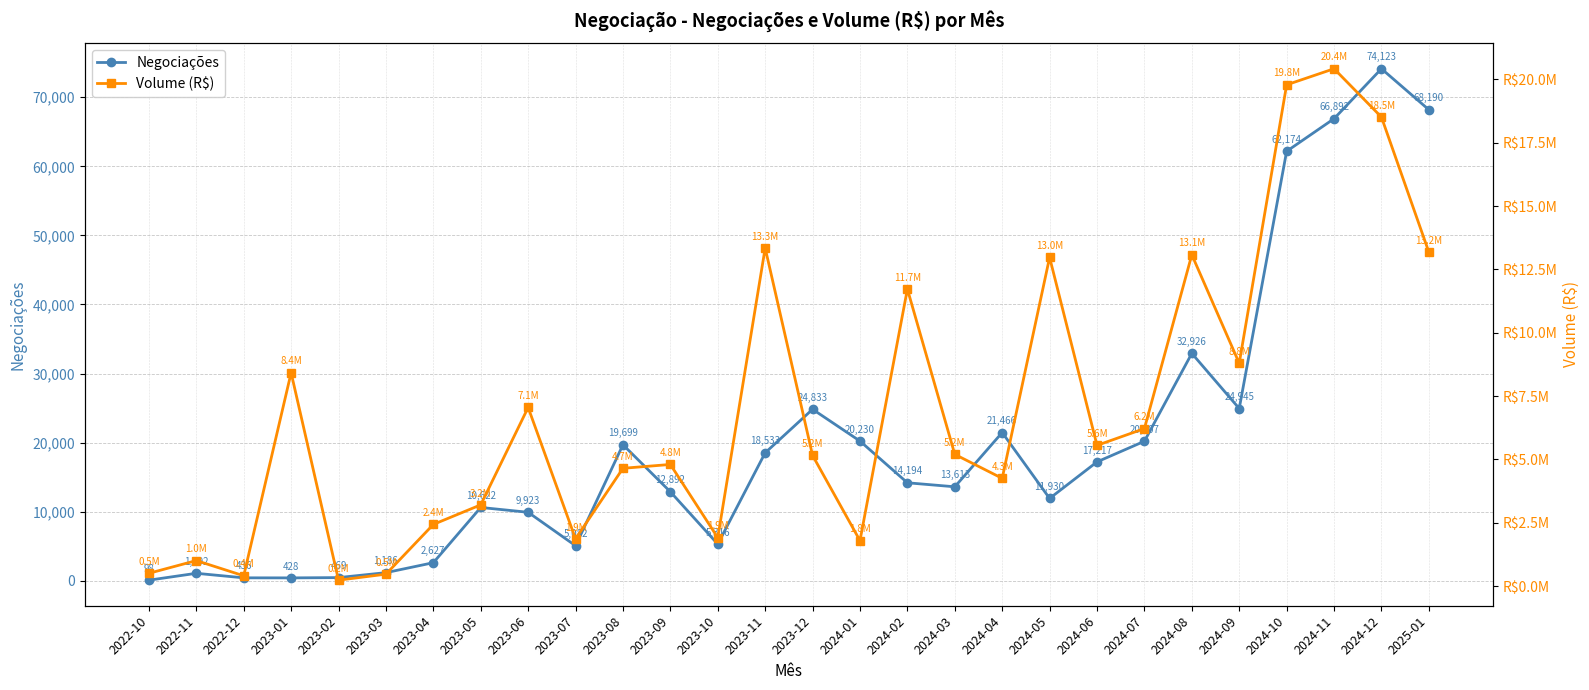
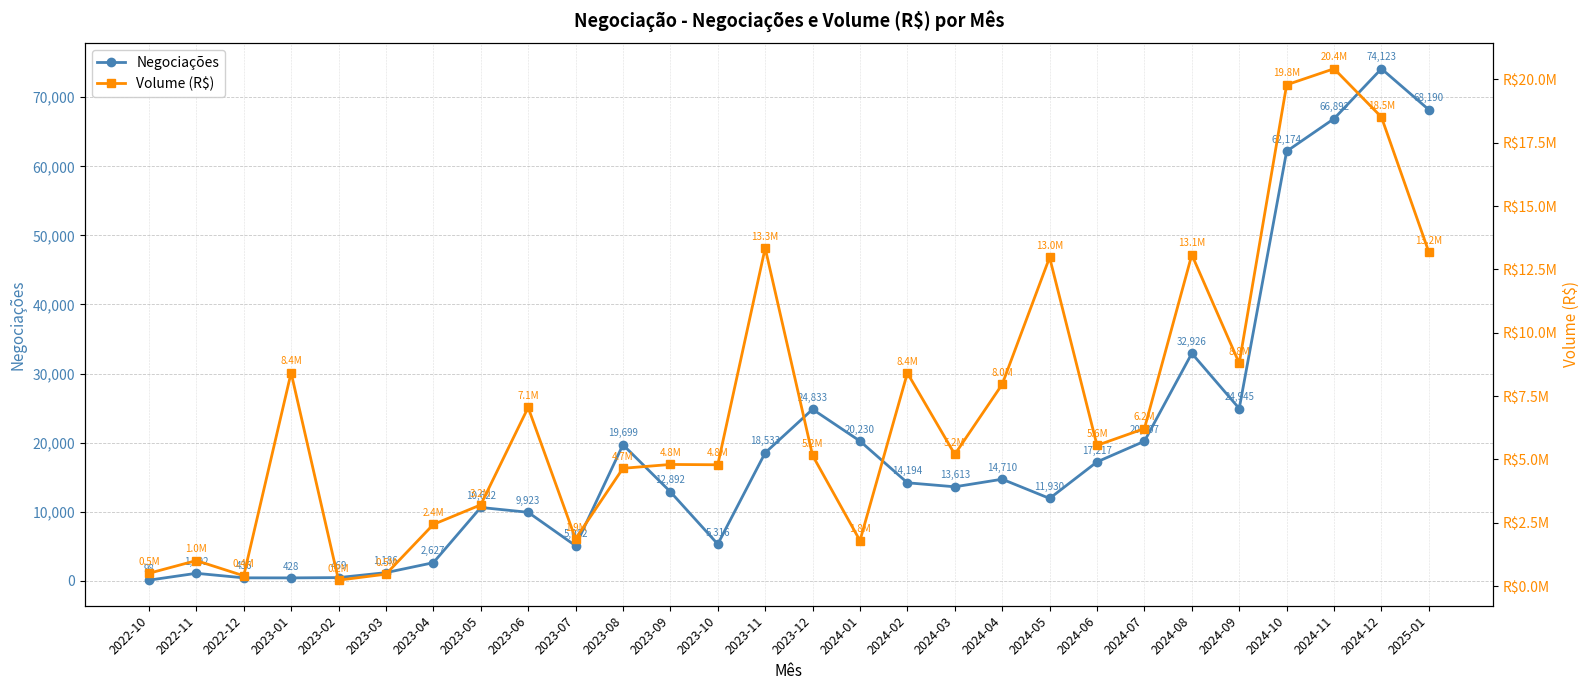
  {
    "Negociações": {
      "2023-01": "428",
      "2023-04": "2,627",
      "2023-06": "9,923",
      "2023-08": "19,699",
      "2023-09": "12,892",
      "2023-10": "5,316",
      "2023-11": "18,533",
      "2023-12": "24,833",
      "2024-01": "20,230",
      "2024-02": "14,194",
      "2024-03": "13,613",
-     "2024-04": "21,466",
+     "2024-04": "14,710",
      "2024-05": "11,930",
      "2024-08": "32,926",
      "2024-09": "24,945",
      "2024-10": "62,174",
      "2024-11": "66,892",
      "2024-12": "74,123",
      "2025-01": "68,190"
    },
    "Volume (R$)": {
      "2022-11": "1.0M",
      "2023-01": "8.4M",
      "2023-04": "2.4M",
      "2023-06": "7.1M",
      "2023-08": "4.7M",
      "2023-09": "4.8M",
-     "2023-10": "1.9M",
+     "2023-10": "4.8M",
      "2023-11": "13.3M",
      "2023-12": "5.2M",
      "2024-01": "1.8M",
-     "2024-02": "11.7M",
+     "2024-02": "8.4M",
      "2024-03": "5.2M",
-     "2024-04": "4.3M",
+     "2024-04": "8.0M",
      "2024-05": "13.0M",
      "2024-06": "5.6M",
      "2024-07": "6.2M",
      "2024-08": "13.1M",
      "2024-09": "8.8M",
      "2024-10": "19.8M",
      "2024-11": "20.4M",
      "2024-12": "18.5M",
      "2025-01": "13.2M"
    }
  }
